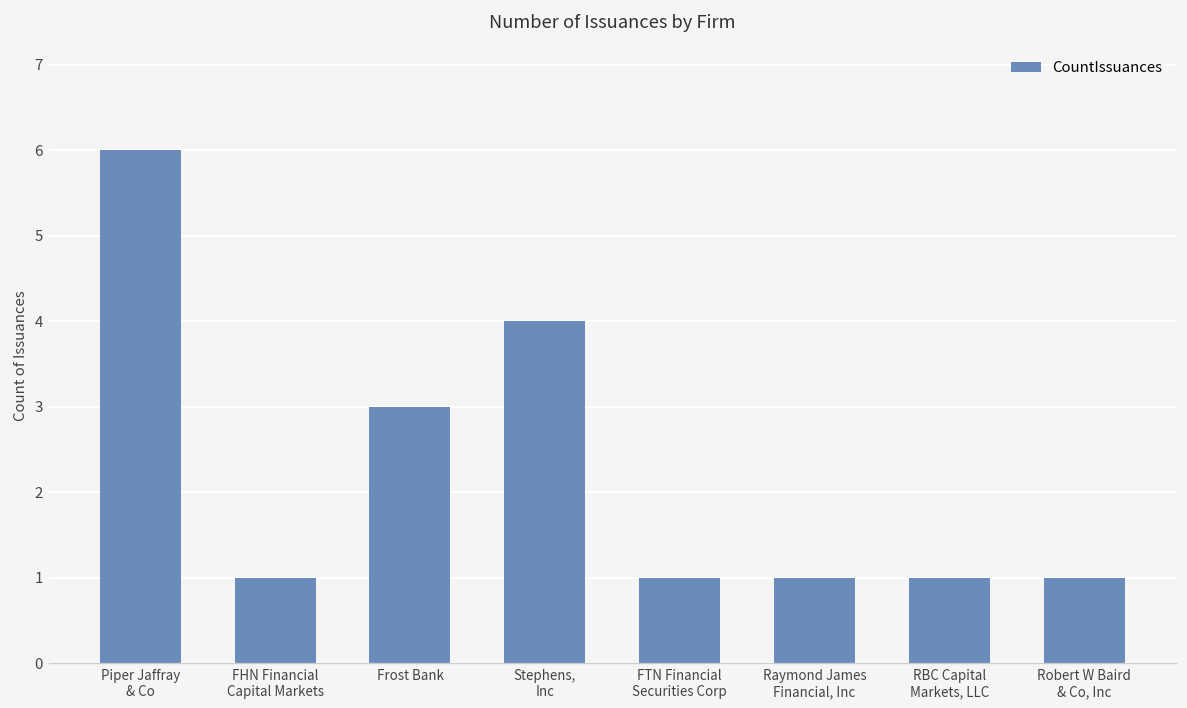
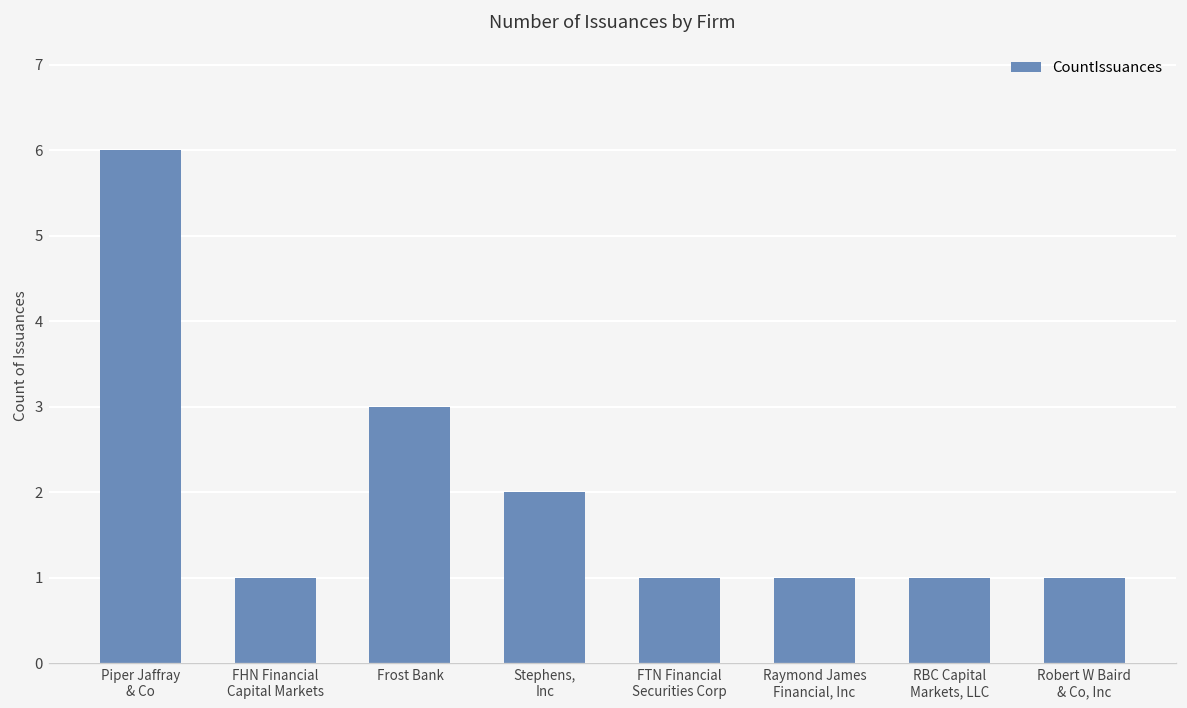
  {
    "Piper Jaffray & Co": 6,
    "FHN Financial Capital Markets": 1,
    "Frost Bank": 3,
-   "Stephens, Inc": 4,
+   "Stephens, Inc": 2,
    "FTN Financial Securities Corp": 1,
    "Raymond James Financial, Inc": 1,
    "RBC Capital Markets, LLC": 1,
    "Robert W Baird & Co, Inc": 1
  }
